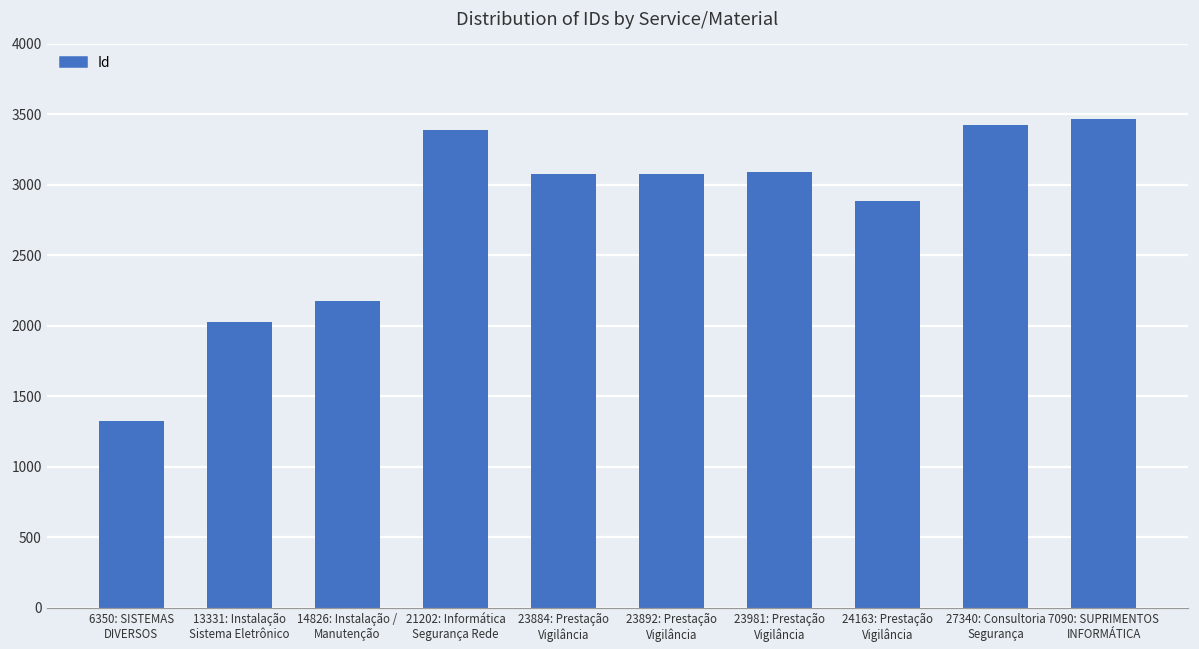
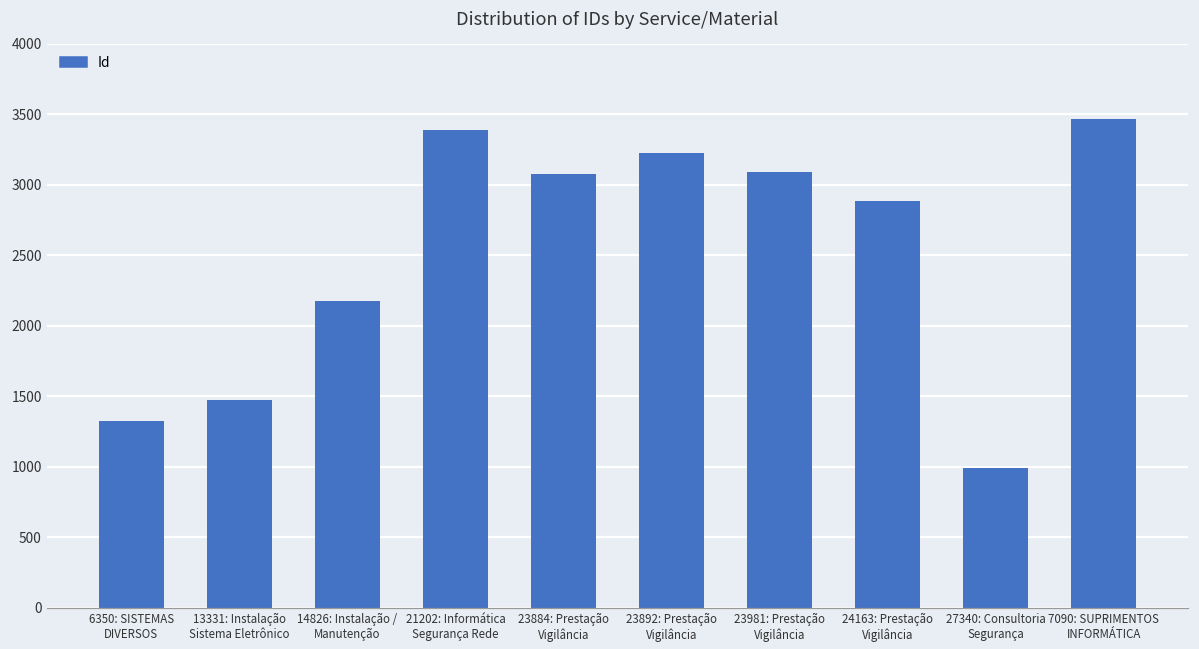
  {
    "6350: SISTEMAS DIVERSOS": 1330,
-   "13331: Instalação Sistema Eletrônico": 2020,
+   "13331: Instalação Sistema Eletrônico": 1470,
    "14826: Instalação / Manutenção": 2170,
    "21202: Informática Segurança Rede": 3390,
    "23884: Prestação Vigilância": 3080,
-   "23892: Prestação Vigilância": 3080,
+   "23892: Prestação Vigilância": 3220,
    "23981: Prestação Vigilância": 3090,
    "24163: Prestação Vigilância": 2890,
-   "27340: Consultoria Segurança": 3420,
+   "27340: Consultoria Segurança": 990,
    "7090: SUPRIMENTOS INFORMÁTICA": 3460
  }
